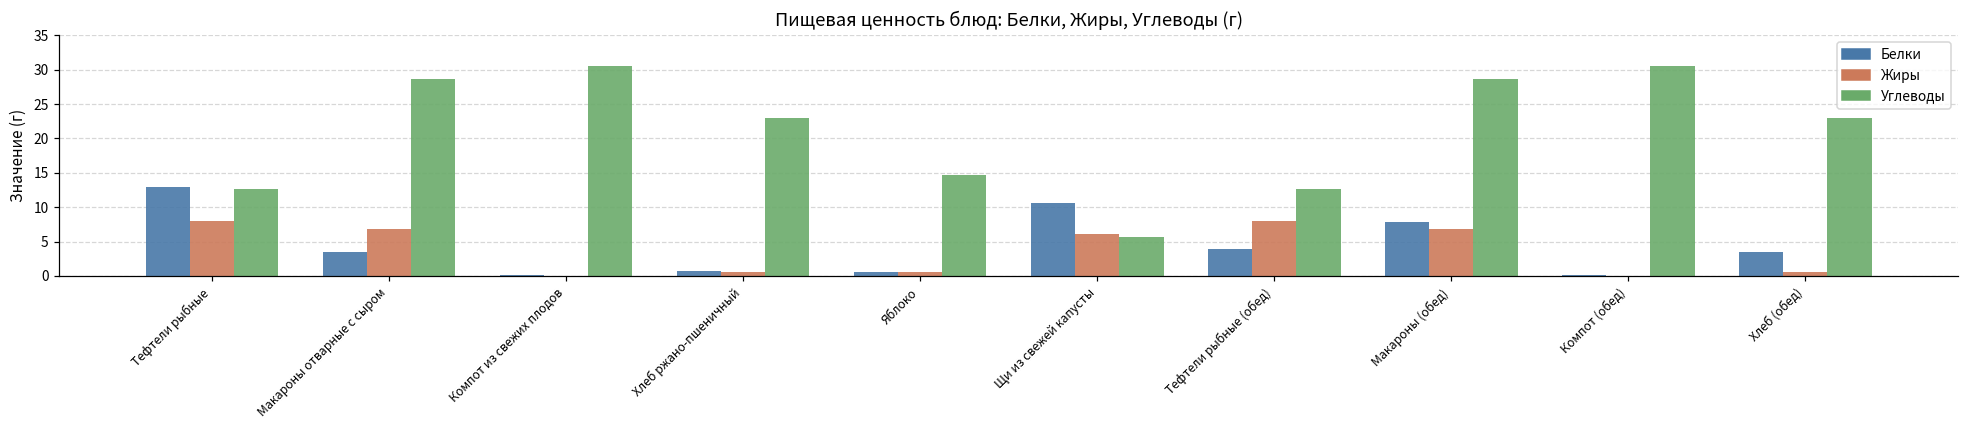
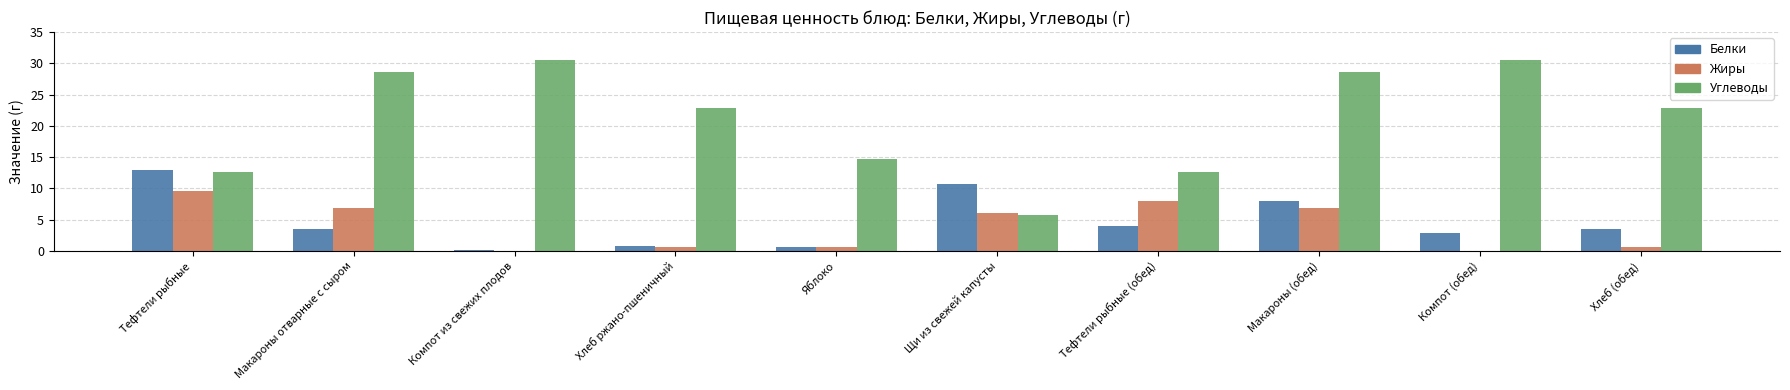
  {
    "Белки": {
      "Тефтели рыбные": 13,
      "Макароны отварные с сыром": 4,
      "Хлеб ржано-пшеничный": 1,
      "Яблоко": 1,
      "Щи из свежей капусты": 11,
      "Тефтели рыбные (обед)": 4,
      "Макароны (обед)": 8,
-     "Компот (обед)": 0,
+     "Компот (обед)": 3,
      "Хлеб (обед)": 4
    },
    "Жиры": {
-     "Тефтели рыбные": 8,
+     "Тефтели рыбные": 10,
      "Макароны отварные с сыром": 7,
      "Компот из свежих плодов": 0,
      "Хлеб ржано-пшеничный": 1,
      "Яблоко": 1,
      "Щи из свежей капусты": 6,
      "Тефтели рыбные (обед)": 8,
      "Макароны (обед)": 7,
      "Компот (обед)": 0,
      "Хлеб (обед)": 1
    },
    "Углеводы": {
      "Тефтели рыбные": 13,
      "Макароны отварные с сыром": 29,
      "Компот из свежих плодов": 31,
      "Хлеб ржано-пшеничный": 23,
      "Яблоко": 15,
      "Щи из свежей капусты": 6,
      "Тефтели рыбные (обед)": 13,
      "Макароны (обед)": 29,
      "Компот (обед)": 31,
      "Хлеб (обед)": 23
    }
  }
